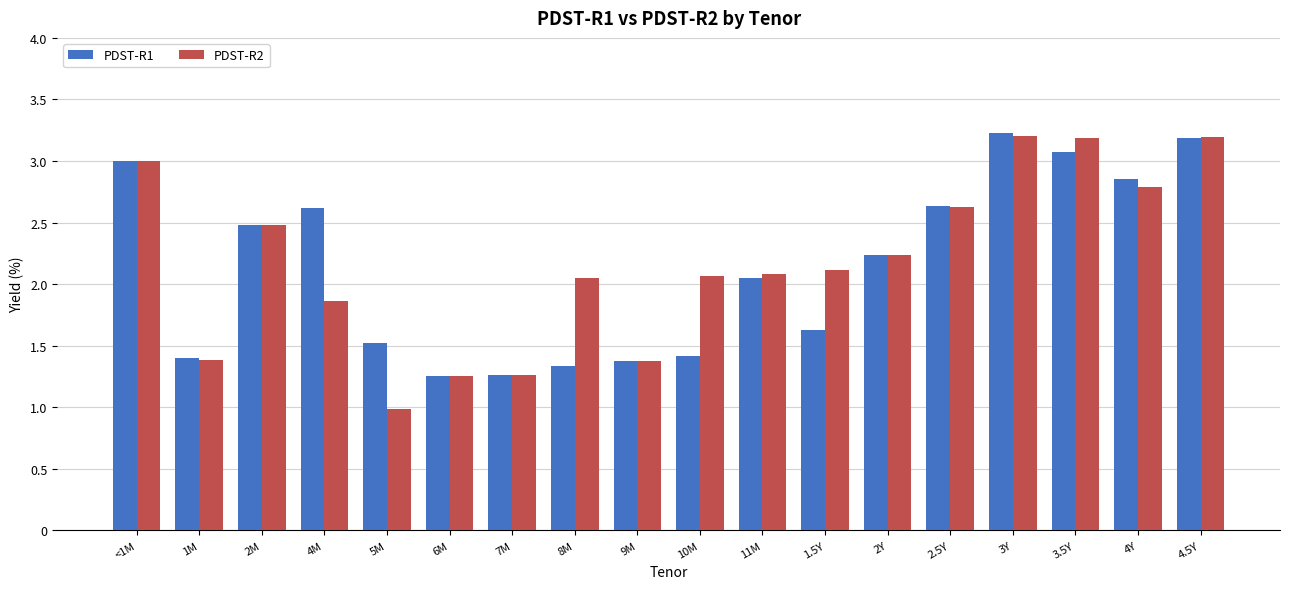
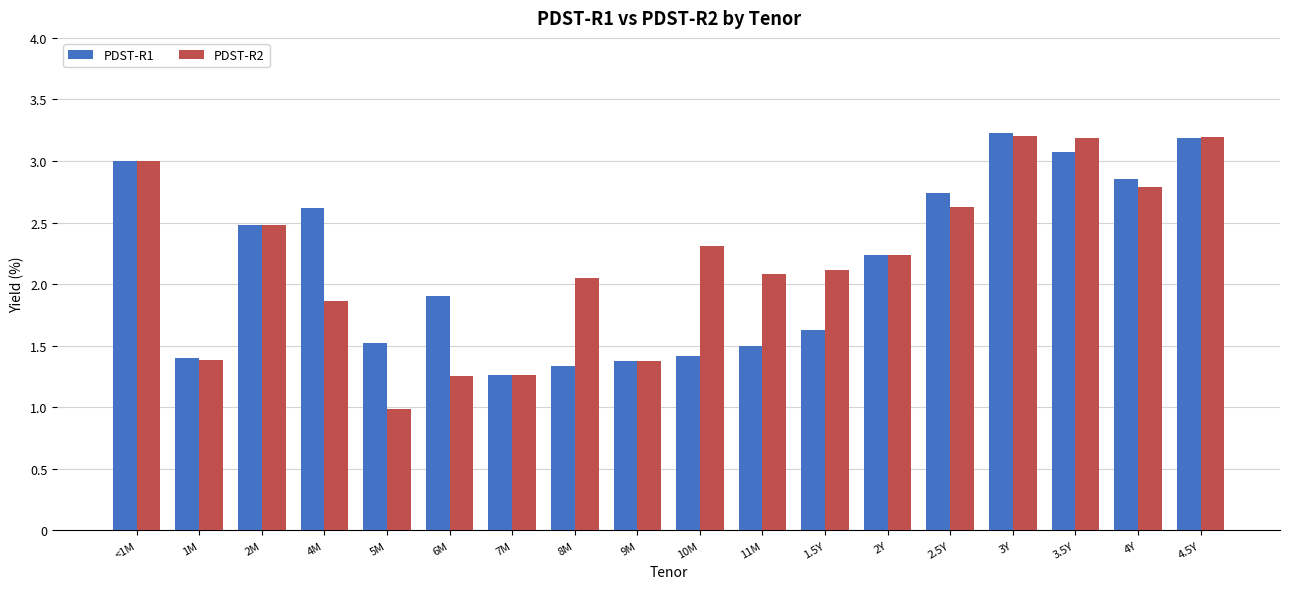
  {
    "PDST-R1": {
      "<1M": 3.00,
      "1M": 1.40,
      "2M": 2.48,
      "4M": 2.62,
      "5M": 1.52,
-     "6M": 1.25,
+     "6M": 1.90,
      "7M": 1.26,
      "8M": 1.33,
      "9M": 1.38,
      "10M": 1.42,
-     "11M": 2.05,
+     "11M": 1.50,
      "1.5Y": 1.63,
      "2Y": 2.23,
-     "2.5Y": 2.64,
+     "2.5Y": 2.74,
      "3Y": 3.23,
      "3.5Y": 3.08,
      "4Y": 2.85,
      "4.5Y": 3.19
    },
    "PDST-R2": {
      "<1M": 3.00,
      "1M": 1.38,
      "2M": 2.48,
      "4M": 1.87,
      "5M": 0.99,
      "6M": 1.25,
      "7M": 1.26,
      "8M": 2.05,
      "9M": 1.38,
-     "10M": 2.07,
+     "10M": 2.31,
      "11M": 2.08,
      "1.5Y": 2.11,
      "2Y": 2.24,
      "2.5Y": 2.63,
      "3Y": 3.20,
      "3.5Y": 3.18,
      "4Y": 2.79,
      "4.5Y": 3.19
    }
  }
